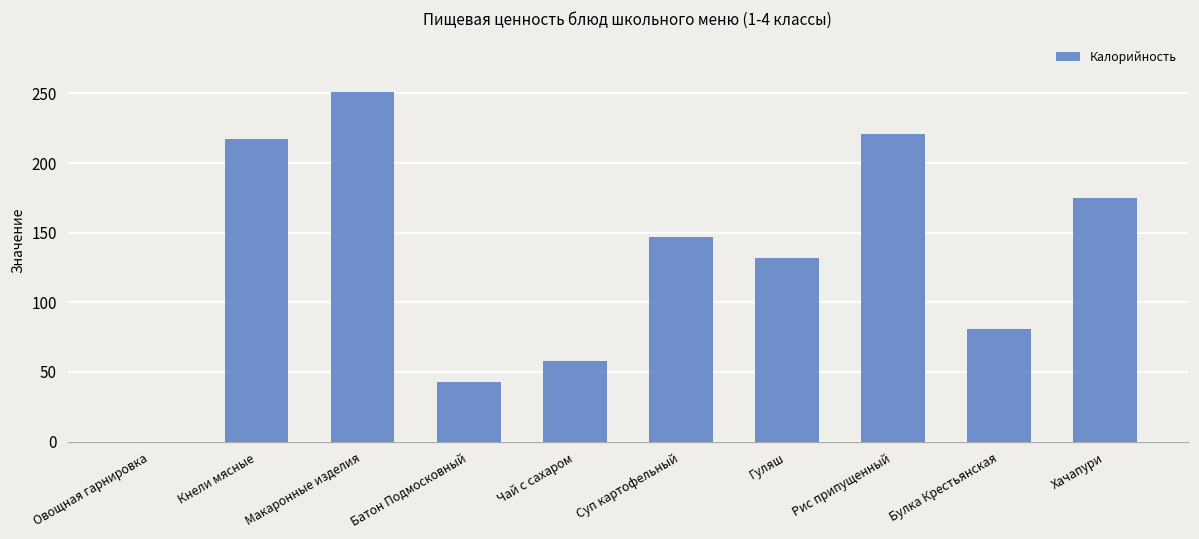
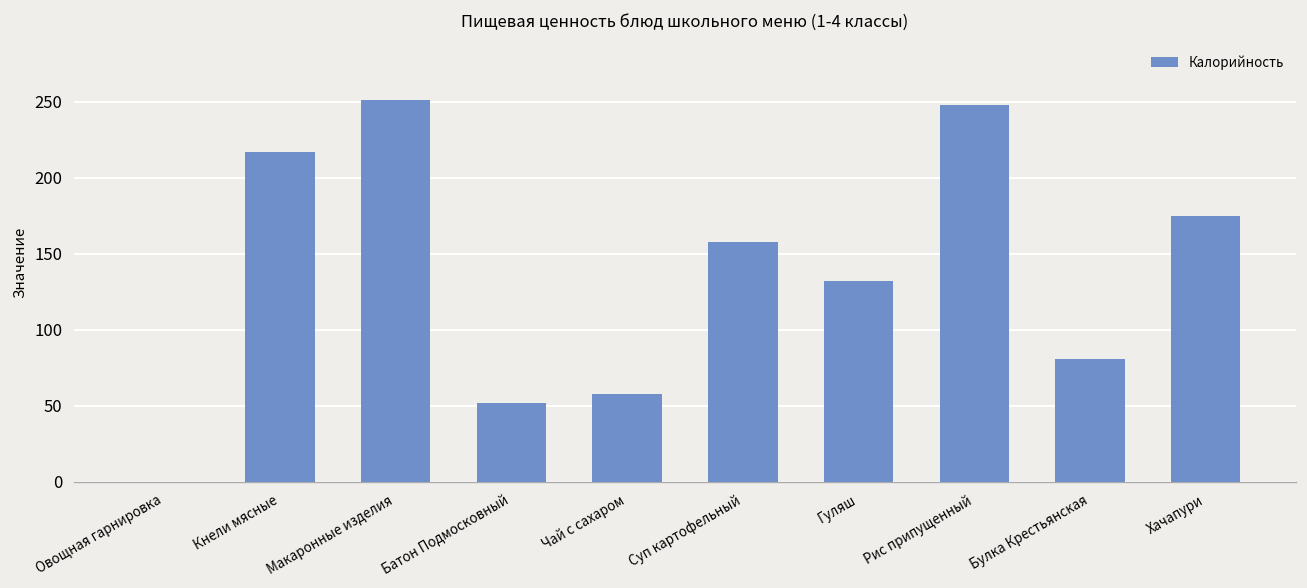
  {
    "Овощная гарнировка": 0,
    "Кнели мясные": 217,
    "Макаронные изделия": 251,
-   "Батон Подмосковный": 43,
+   "Батон Подмосковный": 52,
    "Чай с сахаром": 58,
-   "Суп картофельный": 147,
+   "Суп картофельный": 158,
    "Гуляш": 132,
-   "Рис припущенный": 221,
+   "Рис припущенный": 248,
    "Булка Крестьянская": 81,
    "Хачапури": 175
  }
